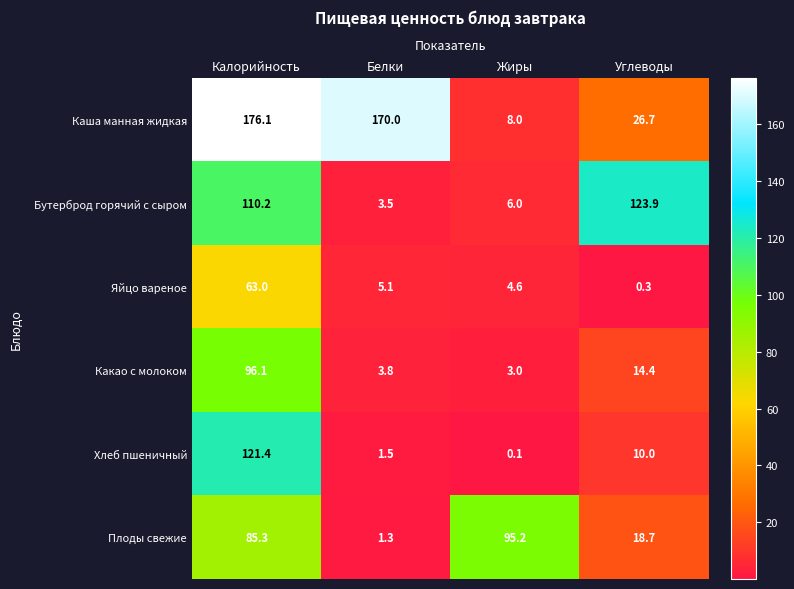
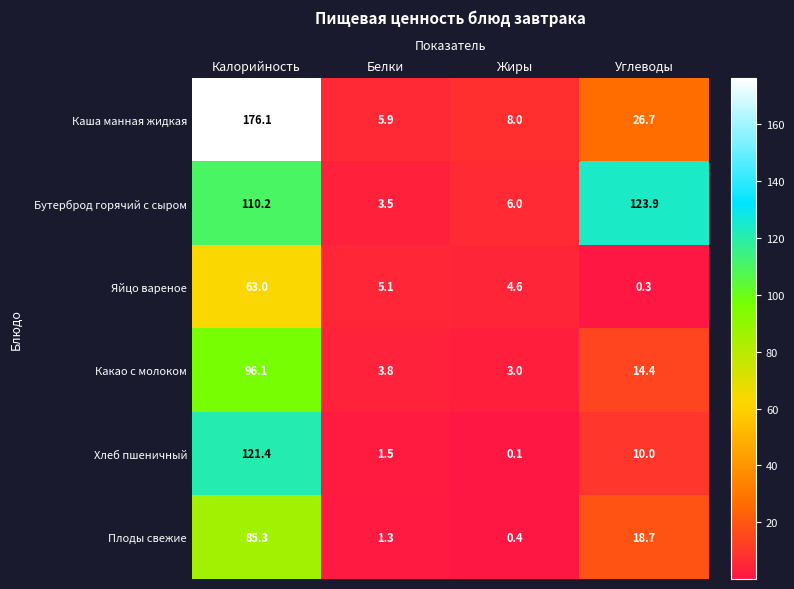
  {
    "Каша манная жидкая": {
      "Калорийность": 176.1,
-     "Белки": 170.0,
+     "Белки": 5.9,
      "Жиры": 8.0,
      "Углеводы": 26.7
    },
    "Бутерброд горячий с сыром": {
      "Калорийность": 110.2,
      "Белки": 3.5,
      "Жиры": 6.0,
      "Углеводы": 123.9
    },
    "Яйцо вареное": {
      "Калорийность": 63.0,
      "Белки": 5.1,
      "Жиры": 4.6,
      "Углеводы": 0.3
    },
    "Какао с молоком": {
      "Калорийность": 96.1,
      "Белки": 3.8,
      "Жиры": 3.0,
      "Углеводы": 14.4
    },
    "Хлеб пшеничный": {
      "Калорийность": 121.4,
      "Белки": 1.5,
      "Жиры": 0.1,
      "Углеводы": 10.0
    },
    "Плоды свежие": {
      "Калорийность": 85.3,
      "Белки": 1.3,
-     "Жиры": 95.2,
+     "Жиры": 0.4,
      "Углеводы": 18.7
    }
  }
